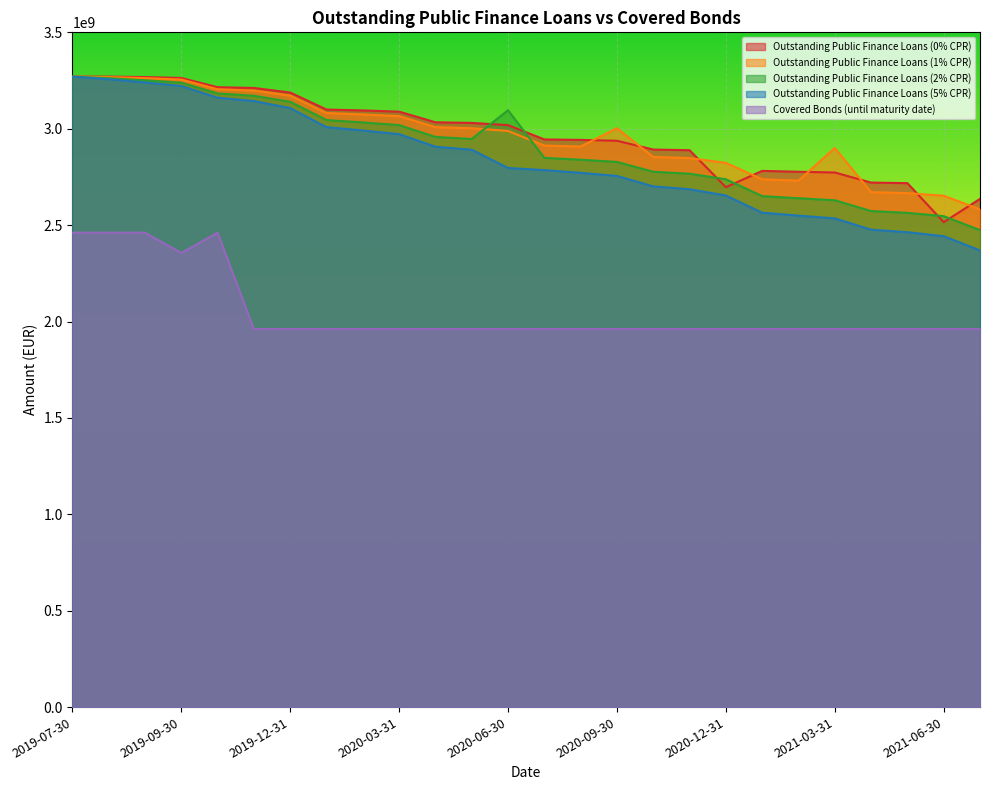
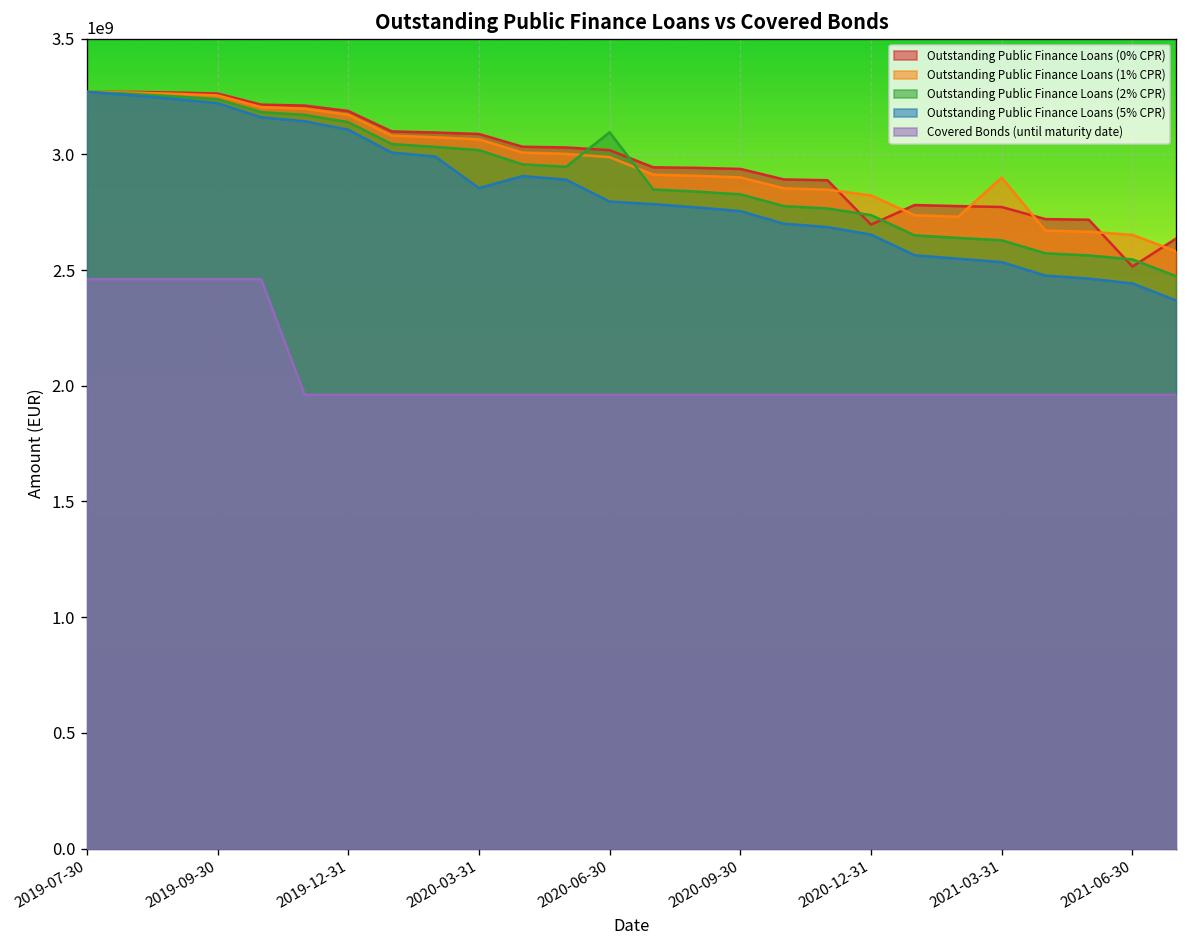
  {
    "Outstanding Public Finance Loans (0% CPR)": {
      "2019-12-31": 3190000000,
      "2020-03-31": 3090000000,
      "2020-06-30": 3020000000,
      "2020-09-30": 2940000000,
      "2020-12-31": 2700000000,
      "2021-03-31": 2770000000,
      "2021-06-30": 2520000000
    },
    "Outstanding Public Finance Loans (1% CPR)": {
      "2019-12-31": 3170000000,
      "2020-03-31": 3070000000,
      "2020-06-30": 2990000000,
-     "2020-09-30": 3000000000,
+     "2020-09-30": 2900000000,
      "2020-12-31": 2820000000,
      "2021-03-31": 2900000000,
      "2021-06-30": 2650000000
    },
    "Outstanding Public Finance Loans (2% CPR)": {
      "2019-09-30": 3240000000,
      "2019-12-31": 3140000000,
      "2020-03-31": 3020000000,
      "2020-06-30": 3100000000,
      "2020-09-30": 2830000000,
      "2020-12-31": 2740000000,
      "2021-03-31": 2630000000,
      "2021-06-30": 2550000000
    },
    "Outstanding Public Finance Loans (5% CPR)": {
      "2019-09-30": 3220000000,
      "2019-12-31": 3110000000,
-     "2020-03-31": 2970000000,
+     "2020-03-31": 2850000000,
      "2020-06-30": 2800000000,
      "2020-09-30": 2760000000,
      "2020-12-31": 2650000000,
      "2021-03-31": 2530000000,
      "2021-06-30": 2440000000
    },
    "Covered Bonds (until maturity date)": {
      "2019-07-30": 2460000000,
-     "2019-09-30": 2360000000,
+     "2019-09-30": 2460000000,
      "2019-12-31": 1960000000,
      "2020-03-31": 1960000000,
      "2020-06-30": 1960000000,
      "2020-09-30": 1960000000,
      "2020-12-31": 1960000000,
      "2021-03-31": 1960000000,
      "2021-06-30": 1960000000
    }
  }
